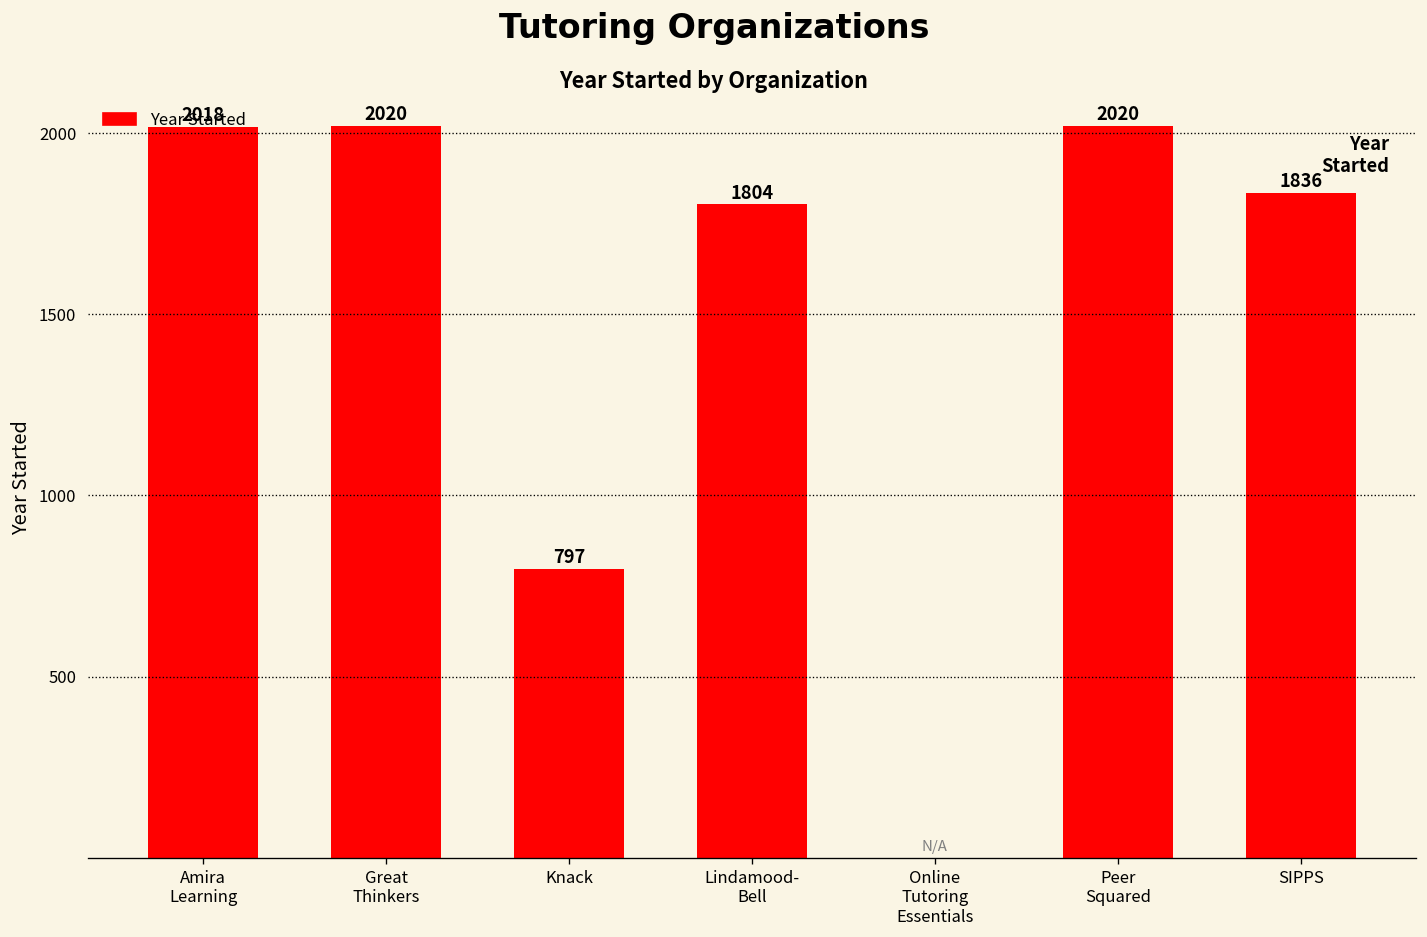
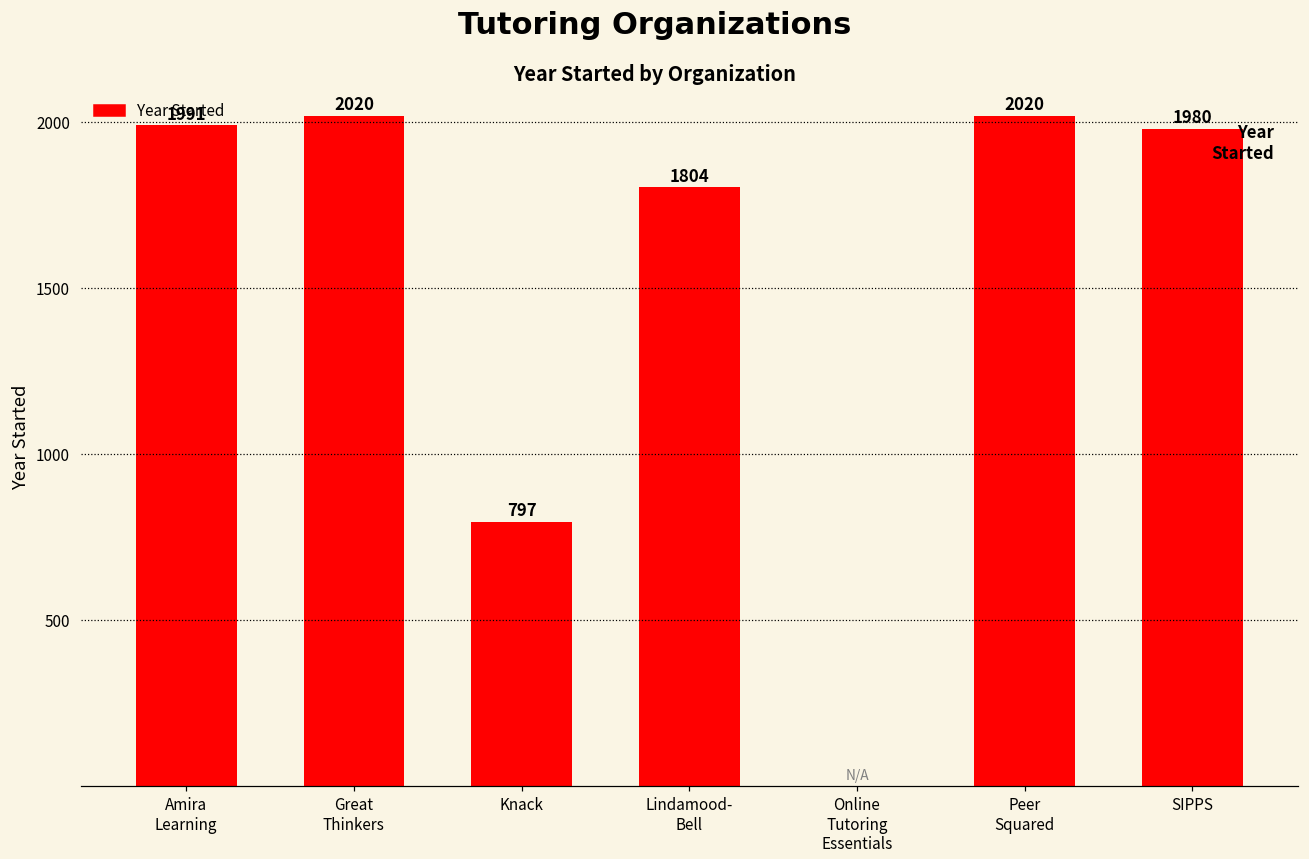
  {
-   "Amira Learning": 2018,
+   "Amira Learning": 1991,
    "Great Thinkers": 2020,
    "Knack": 797,
    "Lindamood- Bell": 1804,
    "Peer Squared": 2020,
-   "SIPPS": 1836
+   "SIPPS": 1980
  }
